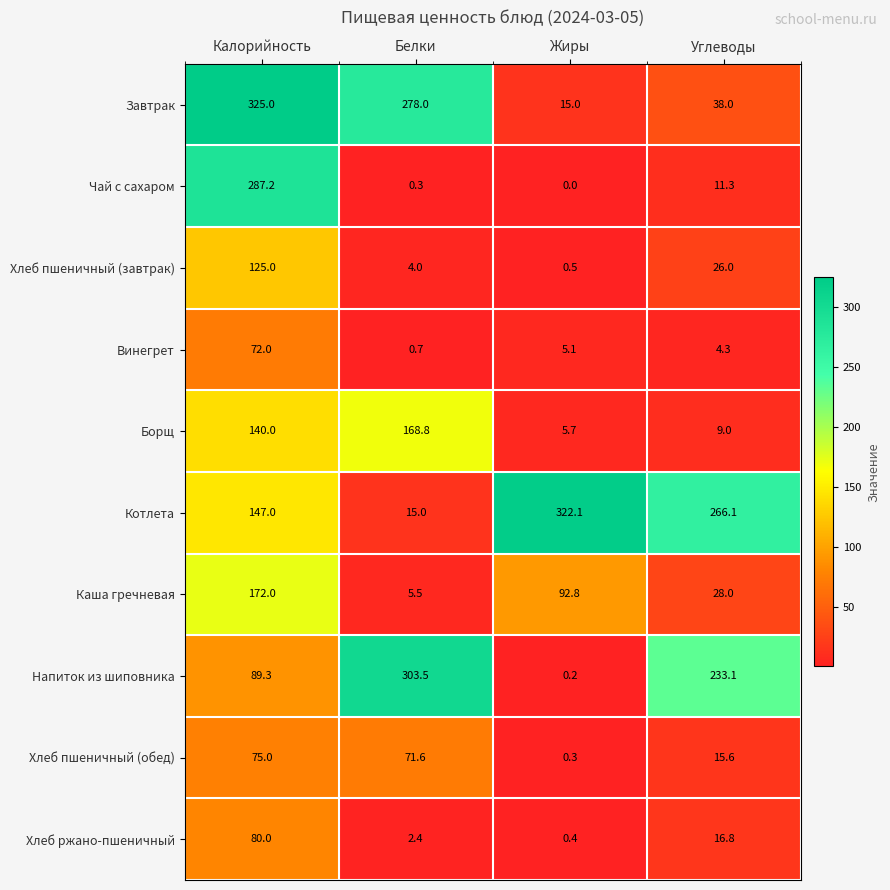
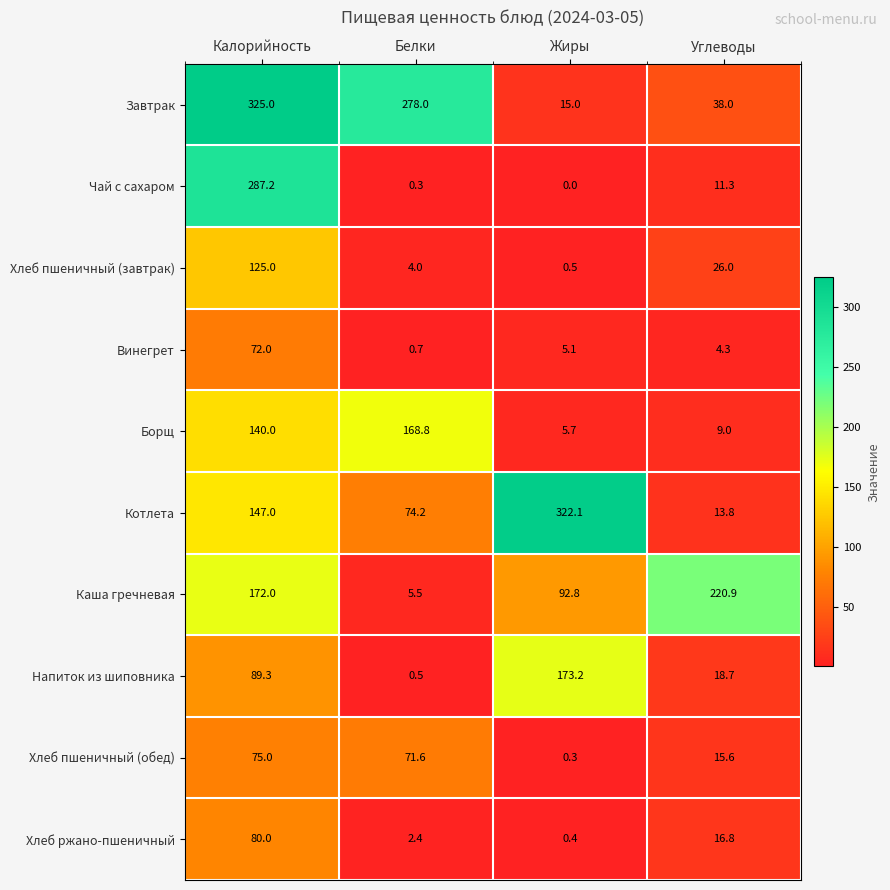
  {
    "Завтрак": {
      "Калорийность": 325.0,
      "Белки": 278.0,
      "Жиры": 15.0,
      "Углеводы": 38.0
    },
    "Чай с сахаром": {
      "Калорийность": 287.2,
      "Белки": 0.3,
      "Жиры": 0.0,
      "Углеводы": 11.3
    },
    "Хлеб пшеничный (завтрак)": {
      "Калорийность": 125.0,
      "Белки": 4.0,
      "Жиры": 0.5,
      "Углеводы": 26.0
    },
    "Винегрет": {
      "Калорийность": 72.0,
      "Белки": 0.7,
      "Жиры": 5.1,
      "Углеводы": 4.3
    },
    "Борщ": {
      "Калорийность": 140.0,
      "Белки": 168.8,
      "Жиры": 5.7,
      "Углеводы": 9.0
    },
    "Котлета": {
      "Калорийность": 147.0,
-     "Белки": 15.0,
+     "Белки": 74.2,
      "Жиры": 322.1,
-     "Углеводы": 266.1
+     "Углеводы": 13.8
    },
    "Каша гречневая": {
      "Калорийность": 172.0,
      "Белки": 5.5,
      "Жиры": 92.8,
-     "Углеводы": 28.0
+     "Углеводы": 220.9
    },
    "Напиток из шиповника": {
      "Калорийность": 89.3,
-     "Белки": 303.5,
-     "Жиры": 0.2,
-     "Углеводы": 233.1
+     "Белки": 0.5,
+     "Жиры": 173.2,
+     "Углеводы": 18.7
    },
    "Хлеб пшеничный (обед)": {
      "Калорийность": 75.0,
      "Белки": 71.6,
      "Жиры": 0.3,
      "Углеводы": 15.6
    },
    "Хлеб ржано-пшеничный": {
      "Калорийность": 80.0,
      "Белки": 2.4,
      "Жиры": 0.4,
      "Углеводы": 16.8
    }
  }
